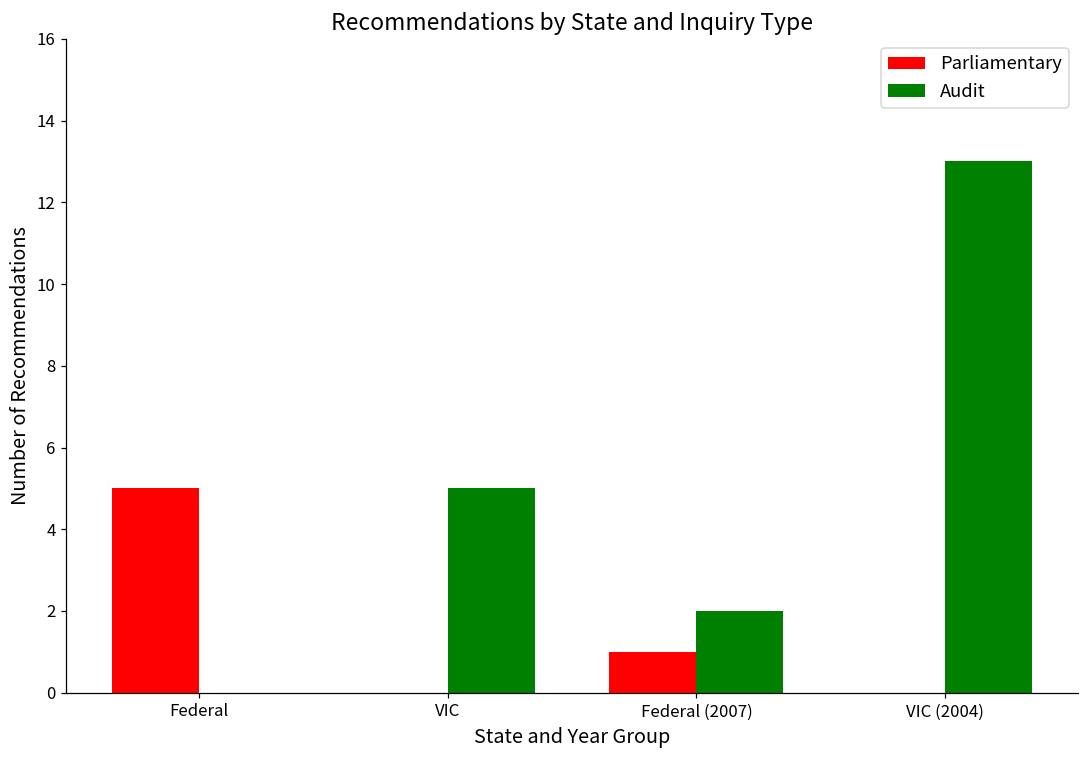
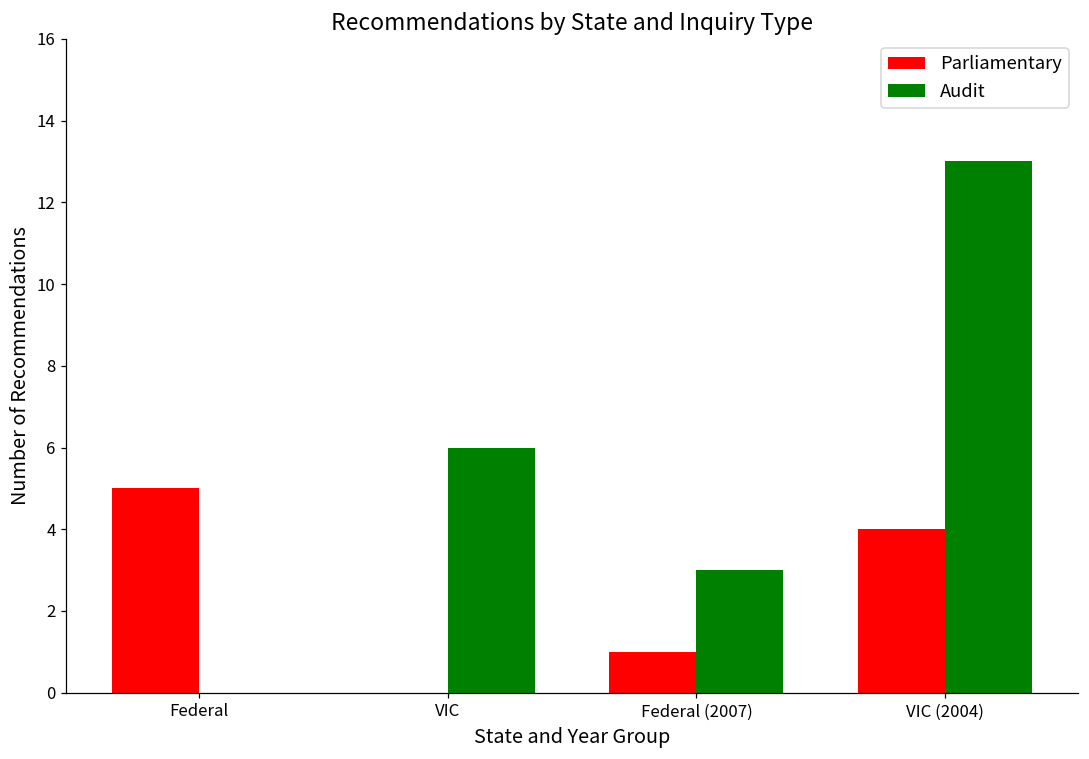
  {
    "Parliamentary": {
      "Federal": 5,
      "VIC": 0,
      "Federal (2007)": 1,
-     "VIC (2004)": 0
+     "VIC (2004)": 4
    },
    "Audit": {
      "Federal": 0,
-     "VIC": 5,
-     "Federal (2007)": 2,
+     "VIC": 6,
+     "Federal (2007)": 3,
      "VIC (2004)": 13
    }
  }
